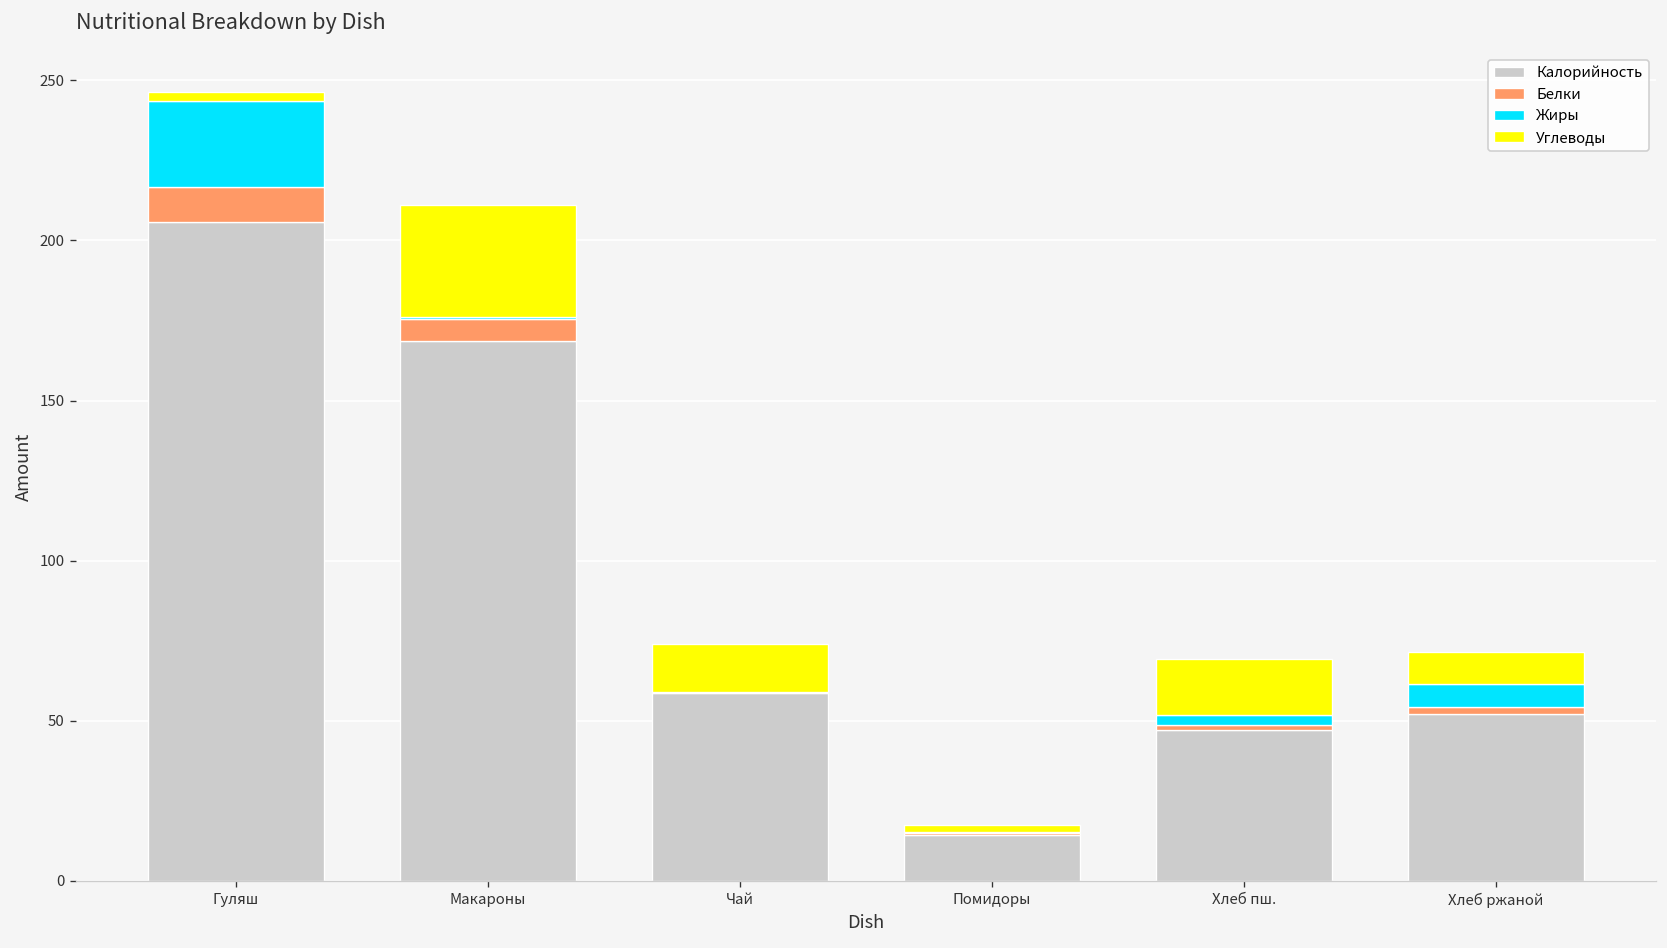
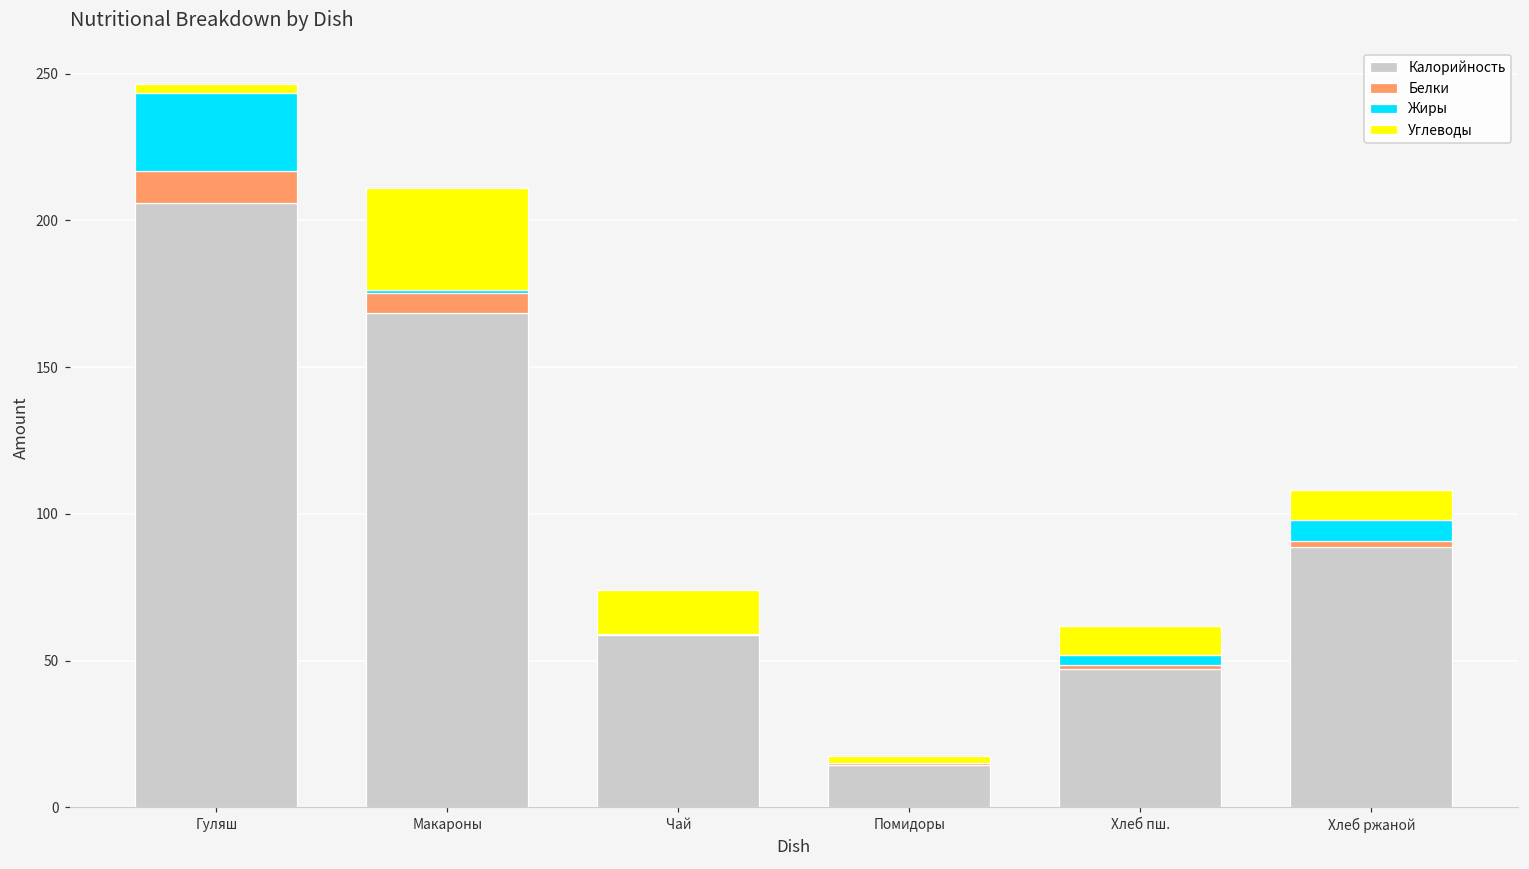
  {
    "Калорийность": {
      "Гуляш": 206,
      "Макароны": 169,
      "Чай": 59,
      "Помидоры": 14,
      "Хлеб пш.": 47,
-     "Хлеб ржаной": 52
+     "Хлеб ржаной": 89
    },
    "Белки": {
      "Гуляш": 11,
      "Макароны": 7,
      "Хлеб пш.": 2,
      "Хлеб ржаной": 2
    },
    "Жиры": {
      "Гуляш": 27,
      "Чай": 0,
      "Хлеб пш.": 3,
      "Хлеб ржаной": 7
    },
    "Углеводы": {
      "Гуляш": 3,
      "Макароны": 35,
      "Чай": 15,
      "Помидоры": 2,
-     "Хлеб пш.": 17,
+     "Хлеб пш.": 10,
      "Хлеб ржаной": 10
    }
  }
